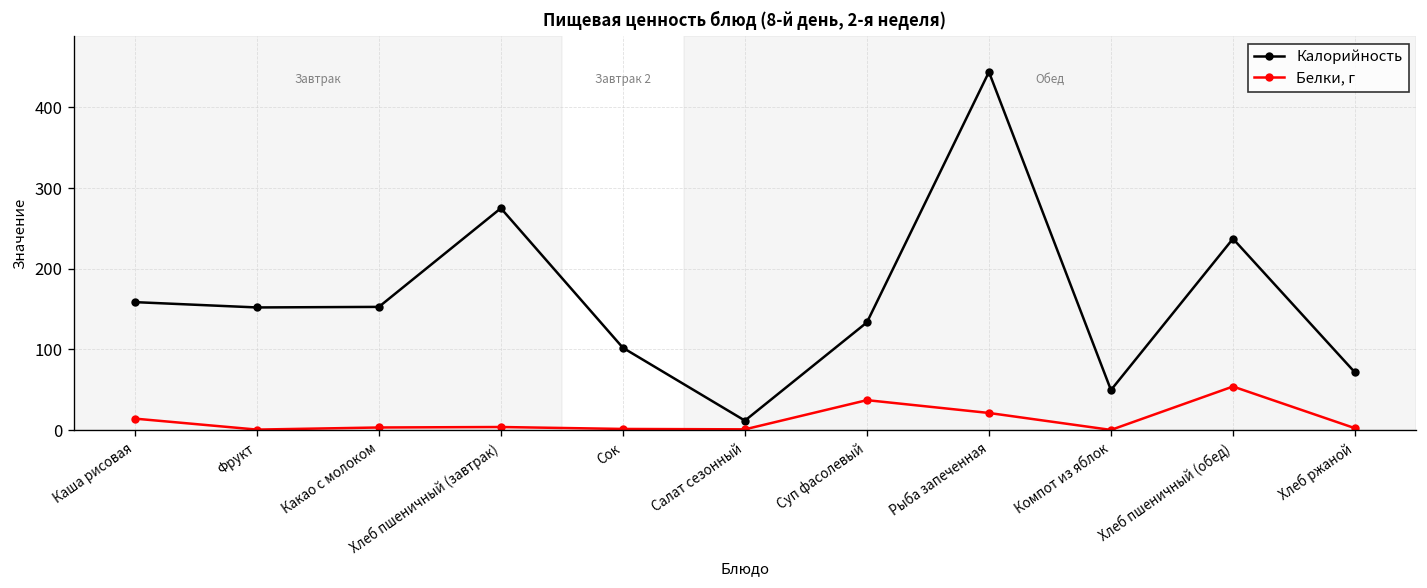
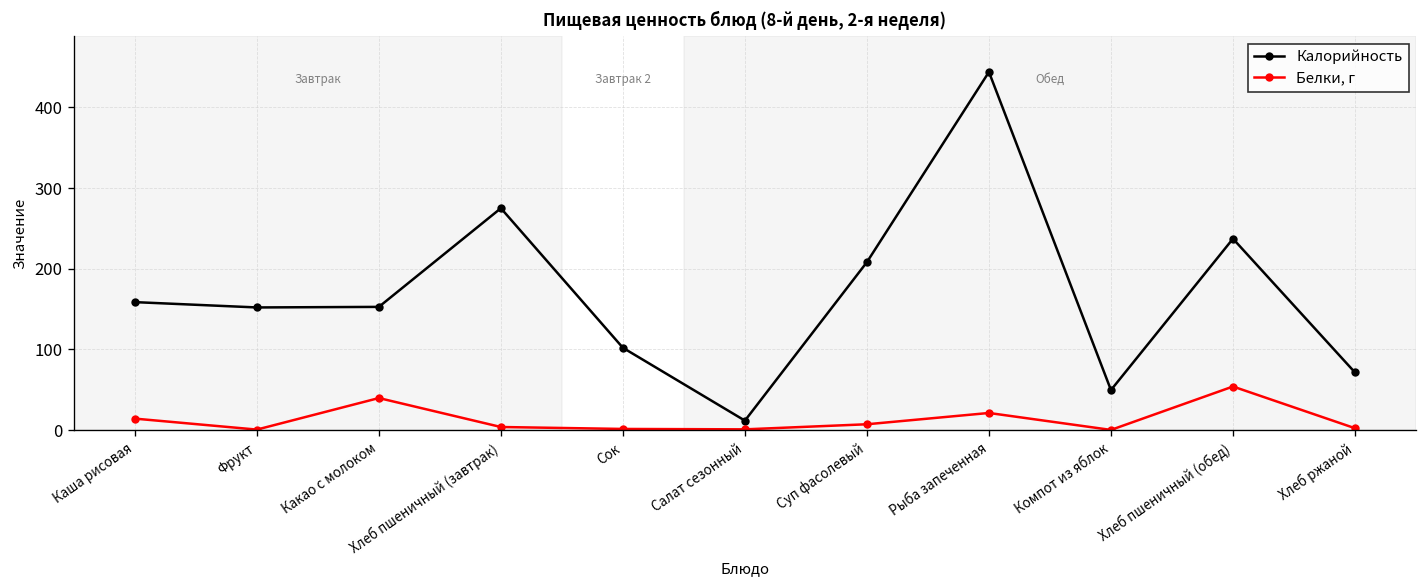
  {
    "Калорийность": {
      "Каша рисовая": 160,
      "Фрукт": 150,
      "Какао с молоком": 150,
      "Хлеб пшеничный (завтрак)": 280,
      "Сок": 100,
      "Салат сезонный": 10,
-     "Суп фасолевый": 130,
+     "Суп фасолевый": 210,
      "Рыба запеченная": 440,
      "Компот из яблок": 50,
      "Хлеб пшеничный (обед)": 240,
      "Хлеб ржаной": 70
    },
    "Белки, г": {
      "Каша рисовая": 10,
      "Фрукт": 0,
-     "Какао с молоком": 0,
+     "Какао с молоком": 40,
      "Хлеб пшеничный (завтрак)": 0,
      "Сок": 0,
      "Салат сезонный": 0,
-     "Суп фасолевый": 40,
+     "Суп фасолевый": 10,
      "Рыба запеченная": 20,
      "Компот из яблок": 0,
      "Хлеб пшеничный (обед)": 50,
      "Хлеб ржаной": 0
    }
  }
